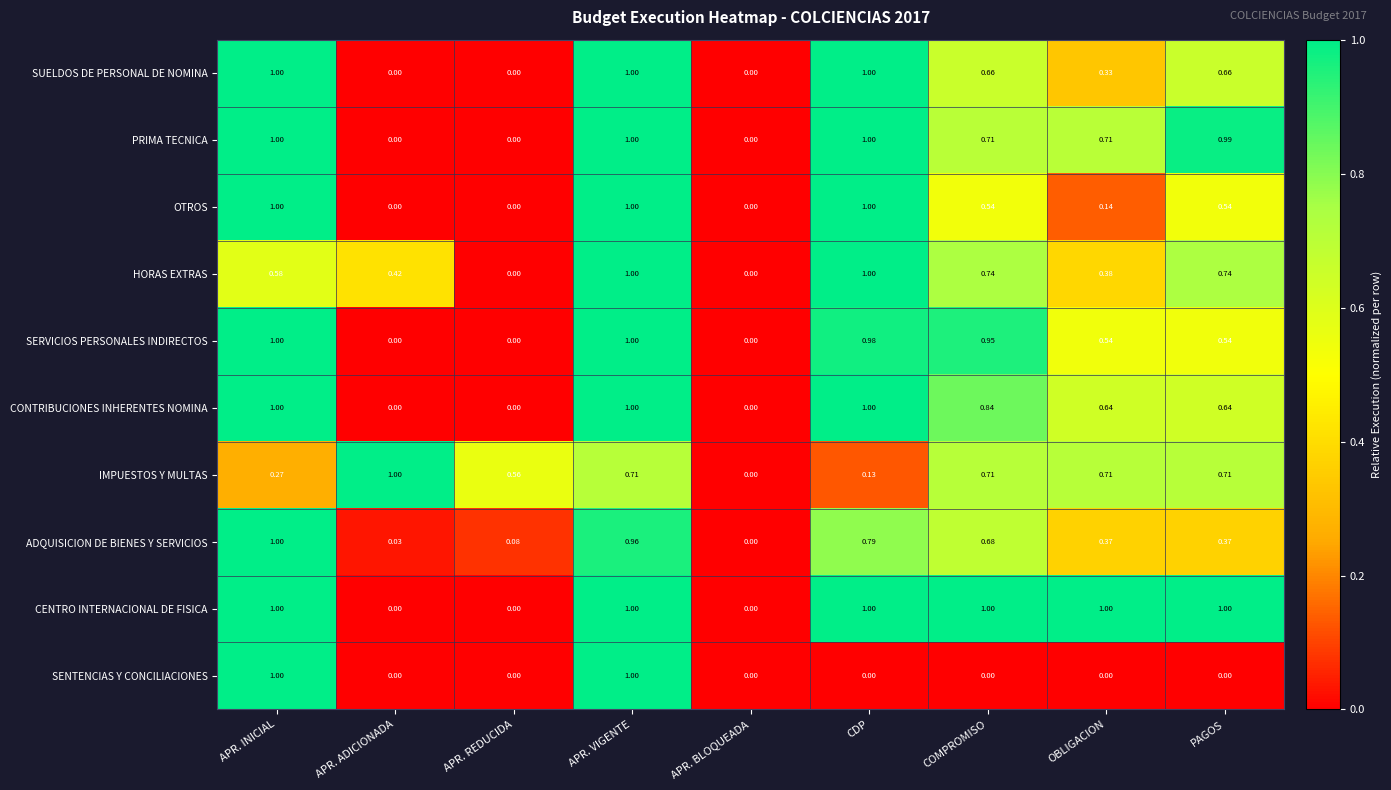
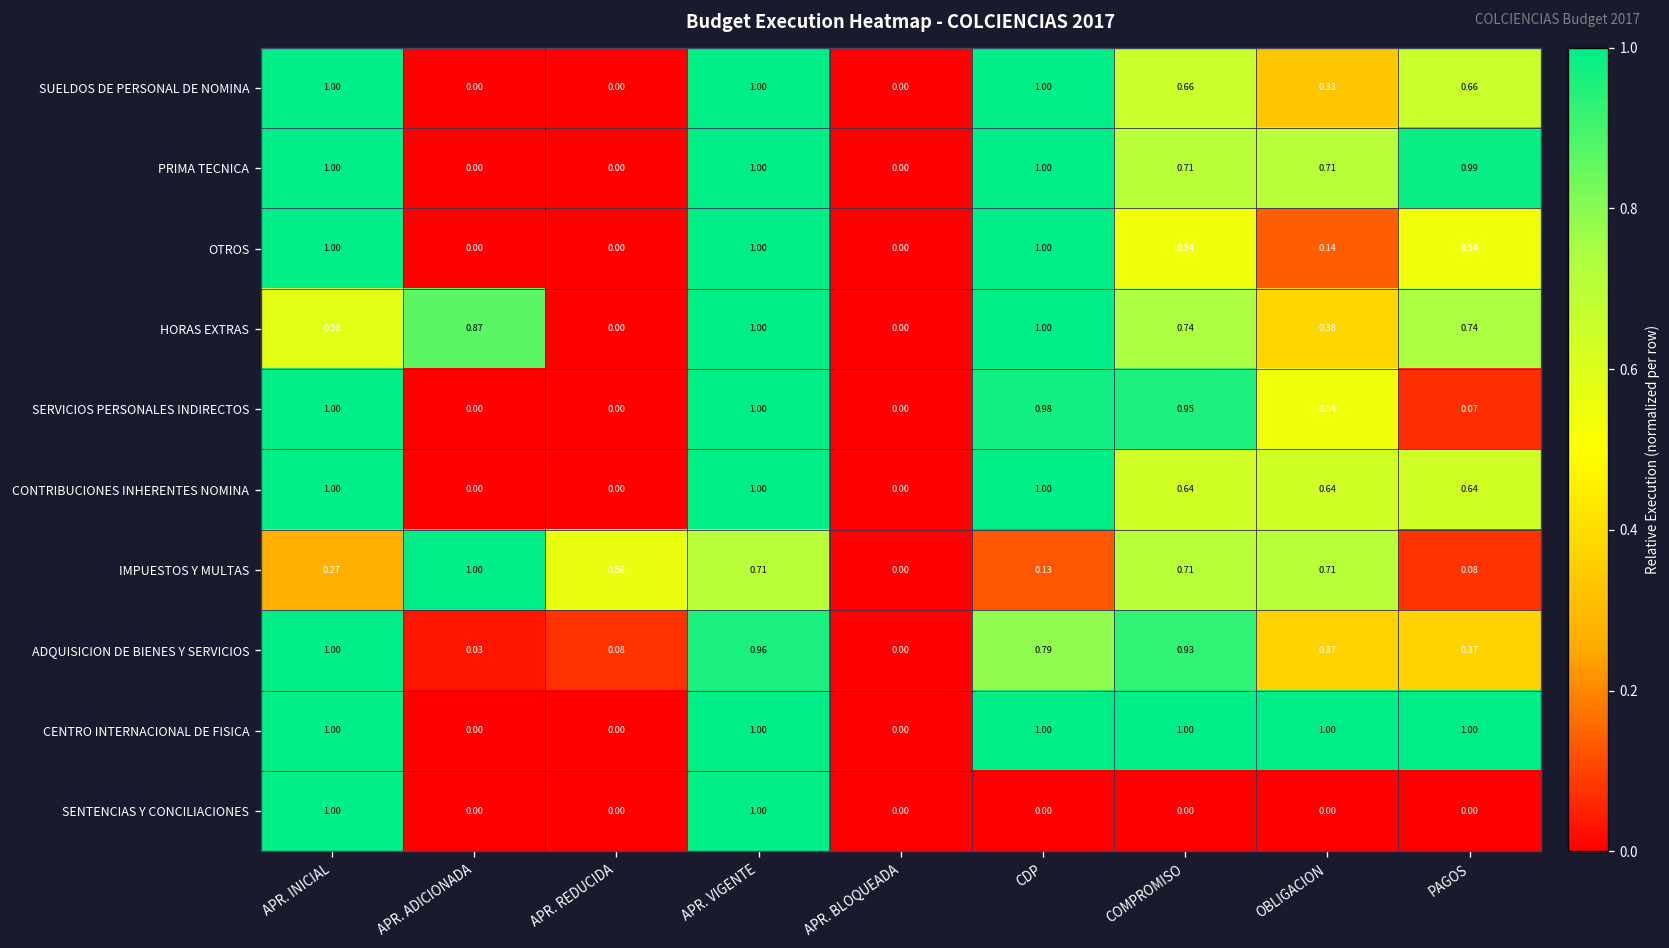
  {
    "SUELDOS DE PERSONAL DE NOMINA": {
      "APR. INICIAL": 1.00,
      "APR. ADICIONADA": 0.00,
      "APR. REDUCIDA": 0.00,
      "APR. VIGENTE": 1.00,
      "APR. BLOQUEADA": 0.00,
      "CDP": 1.00,
      "COMPROMISO": 0.66,
      "OBLIGACION": 0.33,
      "PAGOS": 0.66
    },
    "PRIMA TECNICA": {
      "APR. INICIAL": 1.00,
      "APR. ADICIONADA": 0.00,
      "APR. REDUCIDA": 0.00,
      "APR. VIGENTE": 1.00,
      "APR. BLOQUEADA": 0.00,
      "CDP": 1.00,
      "COMPROMISO": 0.71,
      "OBLIGACION": 0.71,
      "PAGOS": 0.99
    },
    "OTROS": {
      "APR. INICIAL": 1.00,
      "APR. ADICIONADA": 0.00,
      "APR. REDUCIDA": 0.00,
      "APR. VIGENTE": 1.00,
      "APR. BLOQUEADA": 0.00,
      "CDP": 1.00,
      "COMPROMISO": 0.54,
      "OBLIGACION": 0.14,
      "PAGOS": 0.54
    },
    "HORAS EXTRAS": {
      "APR. INICIAL": 0.58,
-     "APR. ADICIONADA": 0.42,
+     "APR. ADICIONADA": 0.87,
      "APR. REDUCIDA": 0.00,
      "APR. VIGENTE": 1.00,
      "APR. BLOQUEADA": 0.00,
      "CDP": 1.00,
      "COMPROMISO": 0.74,
      "OBLIGACION": 0.38,
      "PAGOS": 0.74
    },
    "SERVICIOS PERSONALES INDIRECTOS": {
      "APR. INICIAL": 1.00,
      "APR. ADICIONADA": 0.00,
      "APR. REDUCIDA": 0.00,
      "APR. VIGENTE": 1.00,
      "APR. BLOQUEADA": 0.00,
      "CDP": 0.98,
      "COMPROMISO": 0.95,
      "OBLIGACION": 0.54,
-     "PAGOS": 0.54
+     "PAGOS": 0.07
    },
    "CONTRIBUCIONES INHERENTES NOMINA": {
      "APR. INICIAL": 1.00,
      "APR. ADICIONADA": 0.00,
      "APR. REDUCIDA": 0.00,
      "APR. VIGENTE": 1.00,
      "APR. BLOQUEADA": 0.00,
      "CDP": 1.00,
-     "COMPROMISO": 0.84,
+     "COMPROMISO": 0.64,
      "OBLIGACION": 0.64,
      "PAGOS": 0.64
    },
    "IMPUESTOS Y MULTAS": {
      "APR. INICIAL": 0.27,
      "APR. ADICIONADA": 1.00,
      "APR. REDUCIDA": 0.56,
      "APR. VIGENTE": 0.71,
      "APR. BLOQUEADA": 0.00,
      "CDP": 0.13,
      "COMPROMISO": 0.71,
      "OBLIGACION": 0.71,
-     "PAGOS": 0.71
+     "PAGOS": 0.08
    },
    "ADQUISICION DE BIENES Y SERVICIOS": {
      "APR. INICIAL": 1.00,
      "APR. ADICIONADA": 0.03,
      "APR. REDUCIDA": 0.08,
      "APR. VIGENTE": 0.96,
      "APR. BLOQUEADA": 0.00,
      "CDP": 0.79,
-     "COMPROMISO": 0.68,
+     "COMPROMISO": 0.93,
      "OBLIGACION": 0.37,
      "PAGOS": 0.37
    },
    "CENTRO INTERNACIONAL DE FISICA": {
      "APR. INICIAL": 1.00,
      "APR. ADICIONADA": 0.00,
      "APR. REDUCIDA": 0.00,
      "APR. VIGENTE": 1.00,
      "APR. BLOQUEADA": 0.00,
      "CDP": 1.00,
      "COMPROMISO": 1.00,
      "OBLIGACION": 1.00,
      "PAGOS": 1.00
    },
    "SENTENCIAS Y CONCILIACIONES": {
      "APR. INICIAL": 1.00,
      "APR. ADICIONADA": 0.00,
      "APR. REDUCIDA": 0.00,
      "APR. VIGENTE": 1.00,
      "APR. BLOQUEADA": 0.00,
      "CDP": 0.00,
      "COMPROMISO": 0.00,
      "OBLIGACION": 0.00,
      "PAGOS": 0.00
    }
  }
